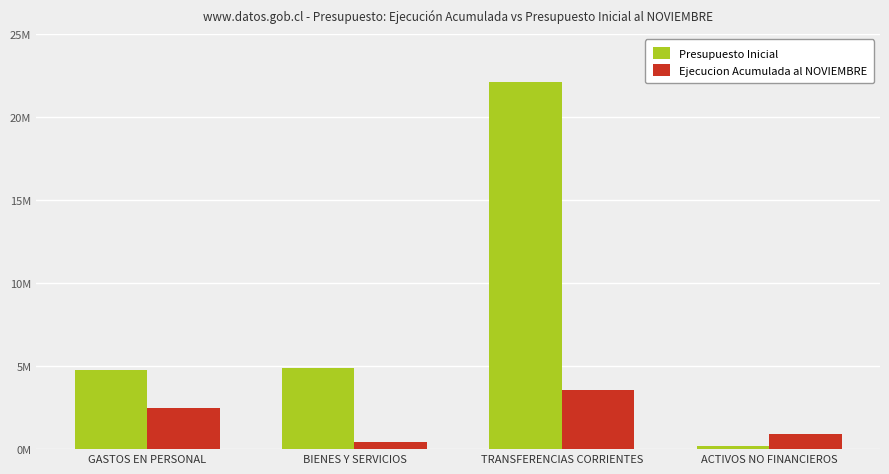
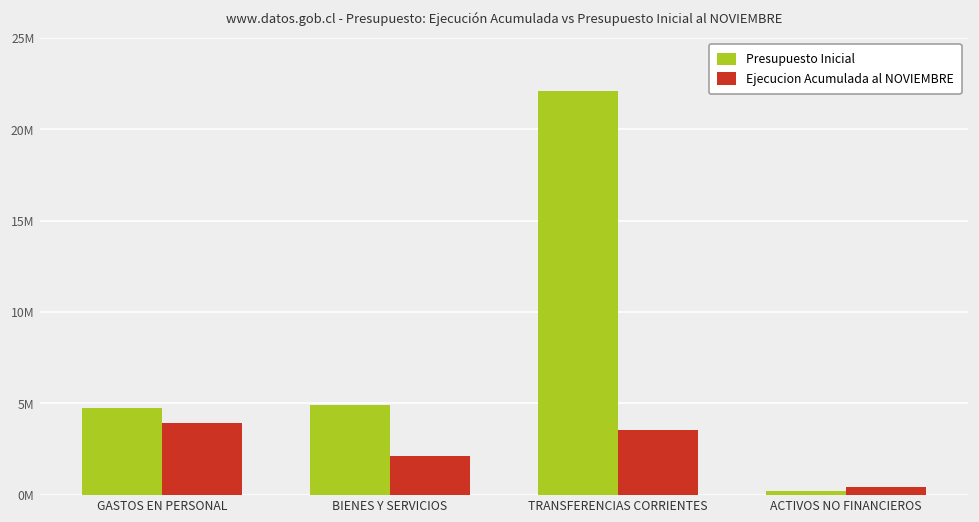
  {
    "Presupuesto Inicial": {
      "GASTOS EN PERSONAL": 4800000,
      "BIENES Y SERVICIOS": 4900000,
      "TRANSFERENCIAS CORRIENTES": 22100000,
      "ACTIVOS NO FINANCIEROS": 200000
    },
    "Ejecucion Acumulada al NOVIEMBRE": {
-     "GASTOS EN PERSONAL": 2500000,
-     "BIENES Y SERVICIOS": 400000,
+     "GASTOS EN PERSONAL": 3900000,
+     "BIENES Y SERVICIOS": 2100000,
      "TRANSFERENCIAS CORRIENTES": 3600000,
-     "ACTIVOS NO FINANCIEROS": 900000
+     "ACTIVOS NO FINANCIEROS": 400000
    }
  }
